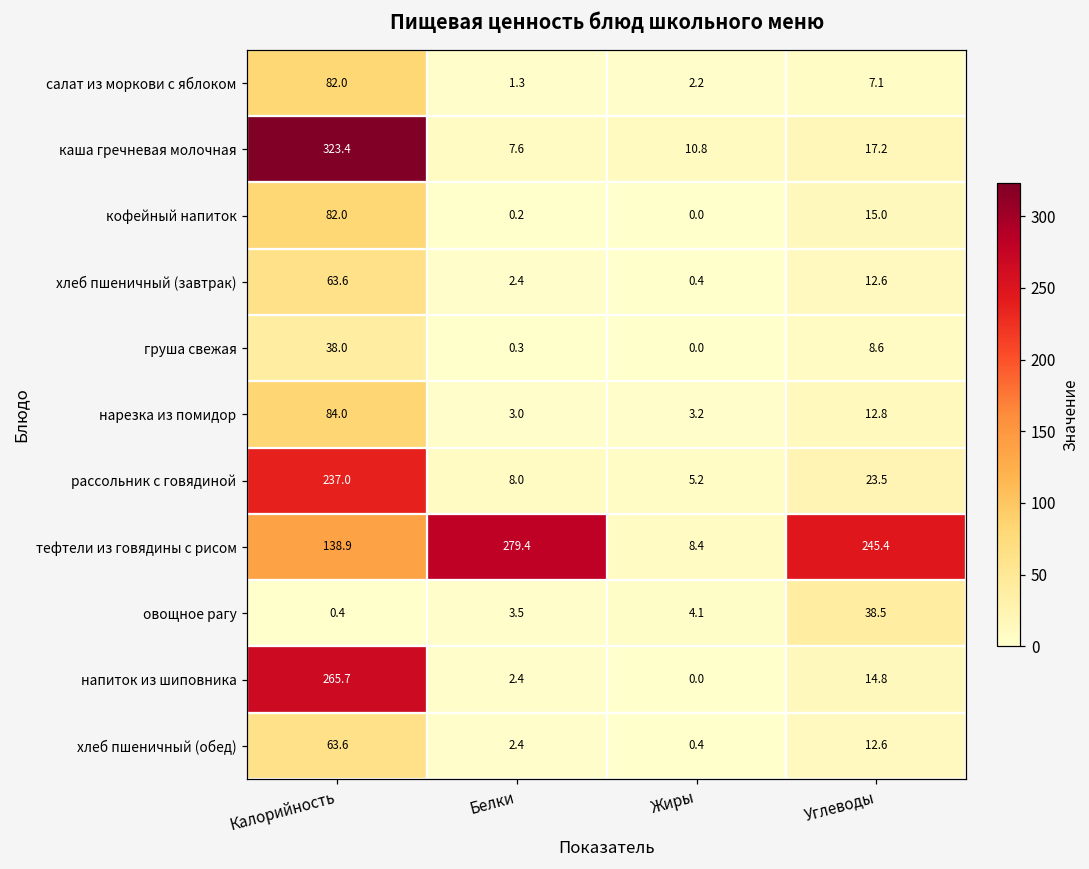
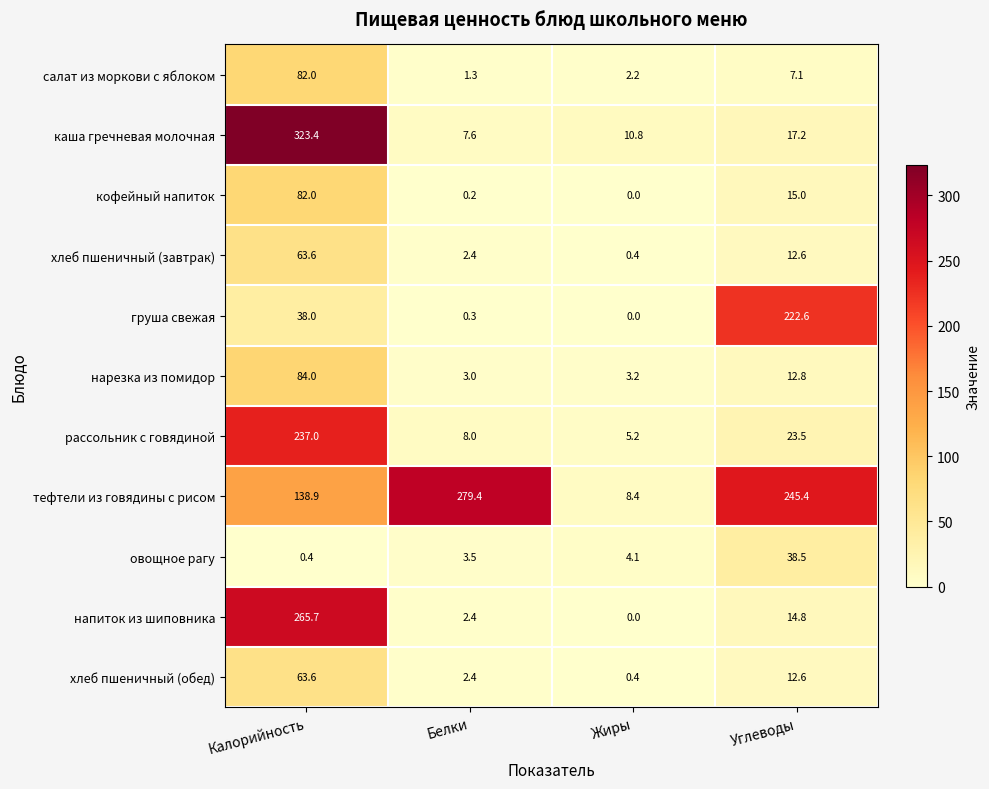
  {
    "салат из моркови с яблоком": {
      "Калорийность": 82.0,
      "Белки": 1.3,
      "Жиры": 2.2,
      "Углеводы": 7.1
    },
    "каша гречневая молочная": {
      "Калорийность": 323.4,
      "Белки": 7.6,
      "Жиры": 10.8,
      "Углеводы": 17.2
    },
    "кофейный напиток": {
      "Калорийность": 82.0,
      "Белки": 0.2,
      "Жиры": 0.0,
      "Углеводы": 15.0
    },
    "хлеб пшеничный (завтрак)": {
      "Калорийность": 63.6,
      "Белки": 2.4,
      "Жиры": 0.4,
      "Углеводы": 12.6
    },
    "груша свежая": {
      "Калорийность": 38.0,
      "Белки": 0.3,
      "Жиры": 0.0,
-     "Углеводы": 8.6
+     "Углеводы": 222.6
    },
    "нарезка из помидор": {
      "Калорийность": 84.0,
      "Белки": 3.0,
      "Жиры": 3.2,
      "Углеводы": 12.8
    },
    "рассольник с говядиной": {
      "Калорийность": 237.0,
      "Белки": 8.0,
      "Жиры": 5.2,
      "Углеводы": 23.5
    },
    "тефтели из говядины с рисом": {
      "Калорийность": 138.9,
      "Белки": 279.4,
      "Жиры": 8.4,
      "Углеводы": 245.4
    },
    "овощное рагу": {
      "Калорийность": 0.4,
      "Белки": 3.5,
      "Жиры": 4.1,
      "Углеводы": 38.5
    },
    "напиток из шиповника": {
      "Калорийность": 265.7,
      "Белки": 2.4,
      "Жиры": 0.0,
      "Углеводы": 14.8
    },
    "хлеб пшеничный (обед)": {
      "Калорийность": 63.6,
      "Белки": 2.4,
      "Жиры": 0.4,
      "Углеводы": 12.6
    }
  }
